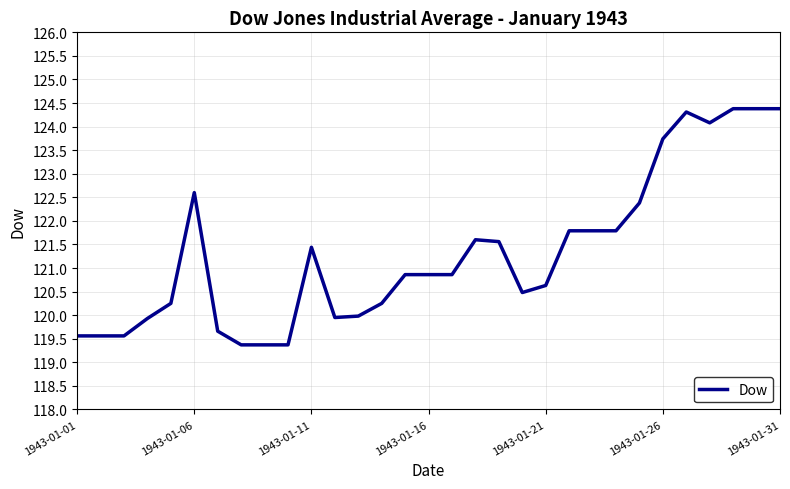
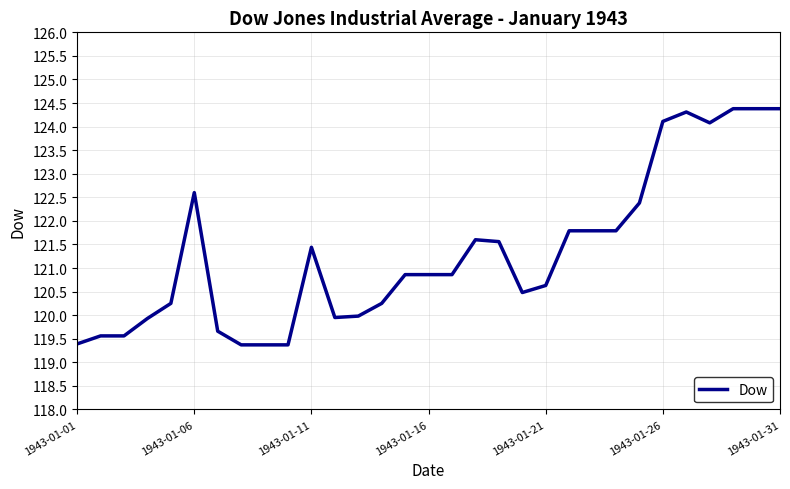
  {
-   "1943-01-01": 119.6,
+   "1943-01-01": 119.4,
    "1943-01-06": 122.6,
    "1943-01-11": 121.4,
    "1943-01-16": 120.9,
    "1943-01-21": 120.6,
-   "1943-01-26": 123.7,
+   "1943-01-26": 124.1,
    "1943-01-31": 124.4
  }
